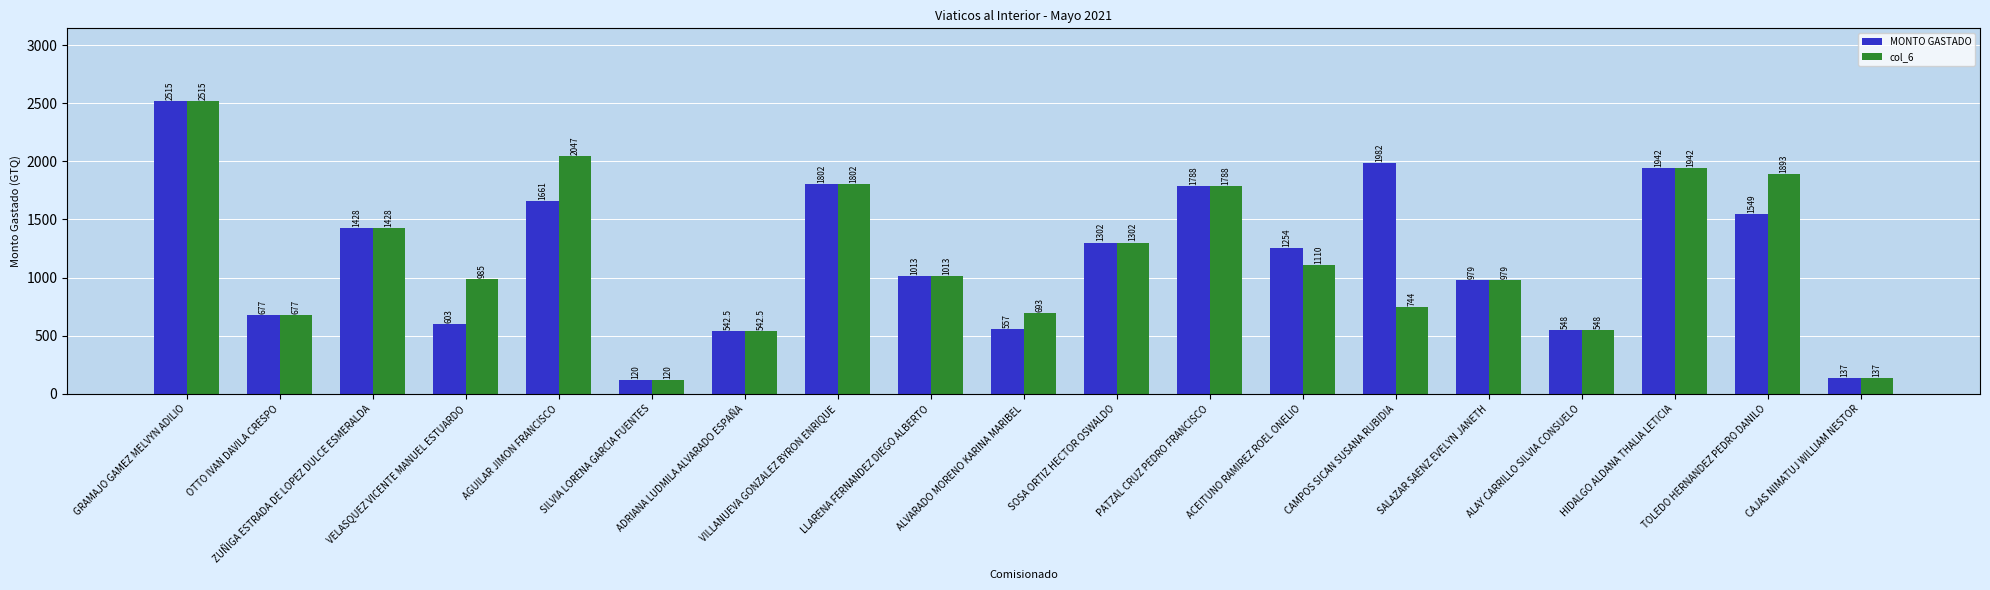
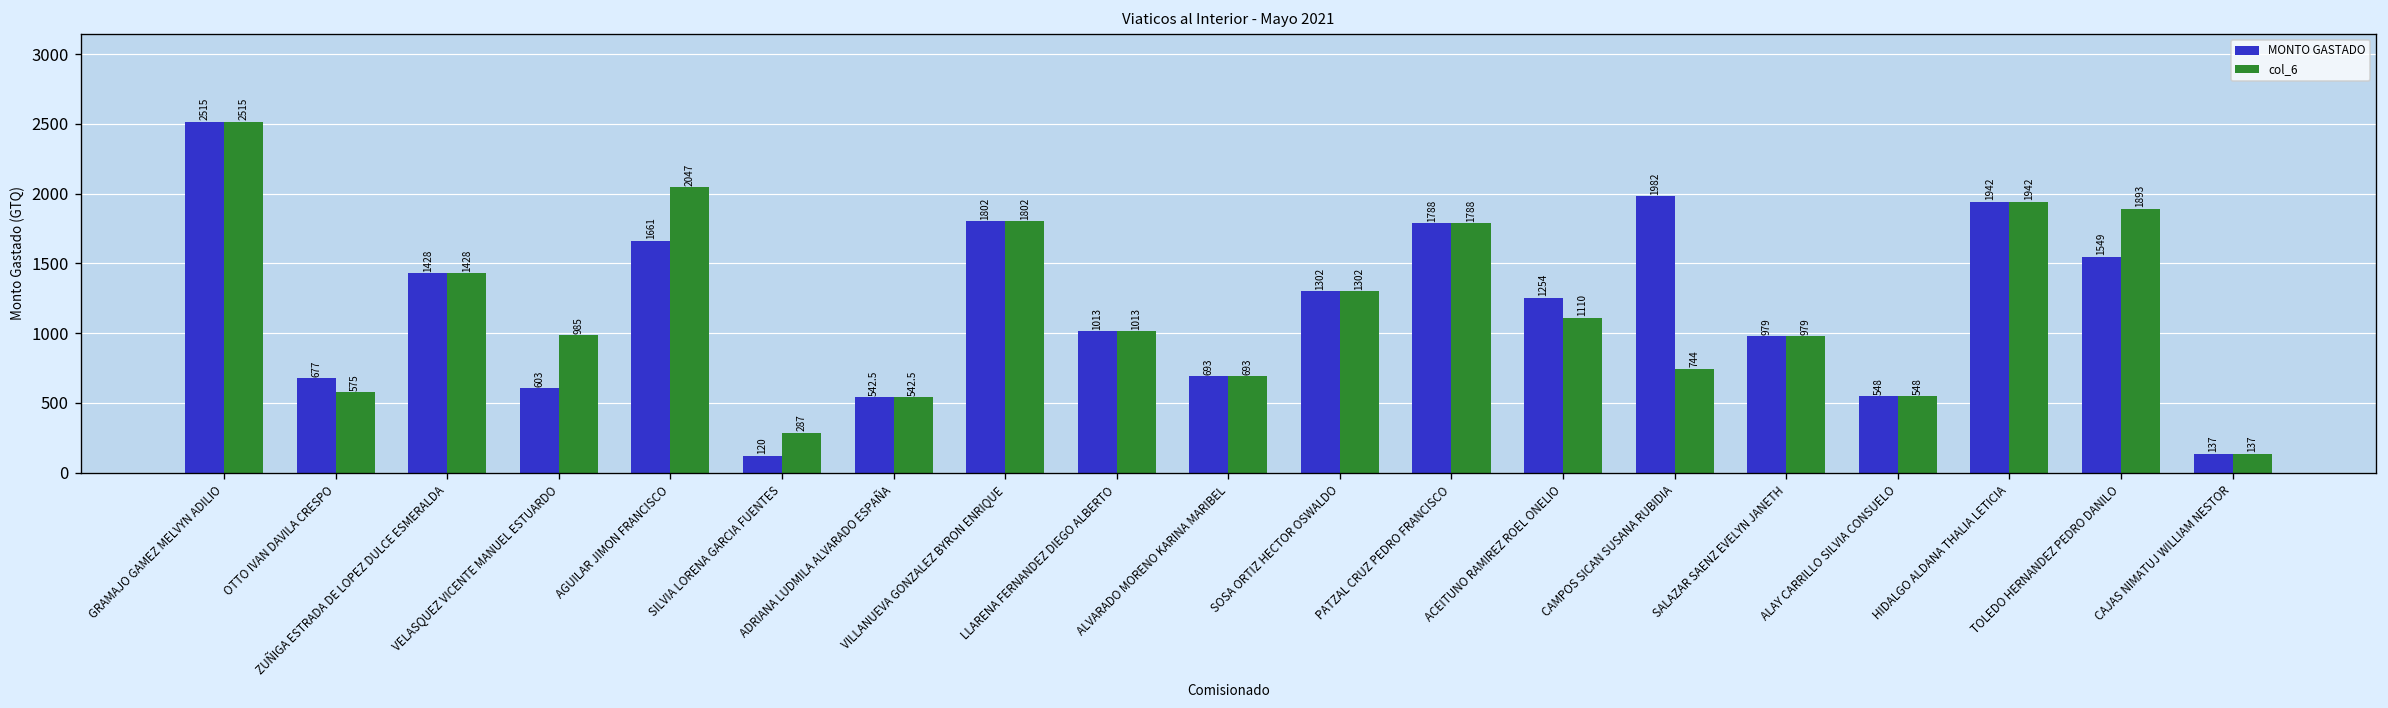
  {
    "MONTO GASTADO": {
      "GRAMAJO GAMEZ MELVYN ADILIO": 2515,
      "OTTO IVAN DAVILA CRESPO": 677,
      "ZUÑIGA ESTRADA DE LOPEZ DULCE ESMERALDA": 1428,
      "VELASQUEZ VICENTE MANUEL ESTUARDO": 603,
      "AGUILAR JIMON FRANCISCO": 1661,
      "SILVIA LORENA GARCIA FUENTES": 120,
      "ADRIANA LUDMILA ALVARADO ESPAÑA": 542.5,
      "VILLANUEVA GONZALEZ BYRON ENRIQUE": 1802,
      "LLARENA FERNANDEZ DIEGO ALBERTO": 1013,
-     "ALVARADO MORENO KARINA MARIBEL": 557,
+     "ALVARADO MORENO KARINA MARIBEL": 693,
      "SOSA ORTIZ HECTOR OSWALDO": 1302,
      "PATZAL CRUZ PEDRO FRANCISCO": 1788,
      "ACEITUNO RAMIREZ ROEL ONELIO": 1254,
      "CAMPOS SICAN SUSANA RUBIDIA": 1982,
      "SALAZAR SAENZ EVELYN JANETH": 979,
      "ALAY CARRILLO SILVIA CONSUELO": 548,
      "HIDALGO ALDANA THALIA LETICIA": 1942,
      "TOLEDO HERNANDEZ PEDRO DANILO": 1549,
      "CAJAS NIMATUJ WILLIAM NESTOR": 137
    },
    "col_6": {
      "GRAMAJO GAMEZ MELVYN ADILIO": 2515,
-     "OTTO IVAN DAVILA CRESPO": 677,
+     "OTTO IVAN DAVILA CRESPO": 575,
      "ZUÑIGA ESTRADA DE LOPEZ DULCE ESMERALDA": 1428,
      "VELASQUEZ VICENTE MANUEL ESTUARDO": 985,
      "AGUILAR JIMON FRANCISCO": 2047,
-     "SILVIA LORENA GARCIA FUENTES": 120,
+     "SILVIA LORENA GARCIA FUENTES": 287,
      "ADRIANA LUDMILA ALVARADO ESPAÑA": 542.5,
      "VILLANUEVA GONZALEZ BYRON ENRIQUE": 1802,
      "LLARENA FERNANDEZ DIEGO ALBERTO": 1013,
      "ALVARADO MORENO KARINA MARIBEL": 693,
      "SOSA ORTIZ HECTOR OSWALDO": 1302,
      "PATZAL CRUZ PEDRO FRANCISCO": 1788,
      "ACEITUNO RAMIREZ ROEL ONELIO": 1110,
      "CAMPOS SICAN SUSANA RUBIDIA": 744,
      "SALAZAR SAENZ EVELYN JANETH": 979,
      "ALAY CARRILLO SILVIA CONSUELO": 548,
      "HIDALGO ALDANA THALIA LETICIA": 1942,
      "TOLEDO HERNANDEZ PEDRO DANILO": 1893,
      "CAJAS NIMATUJ WILLIAM NESTOR": 137
    }
  }
